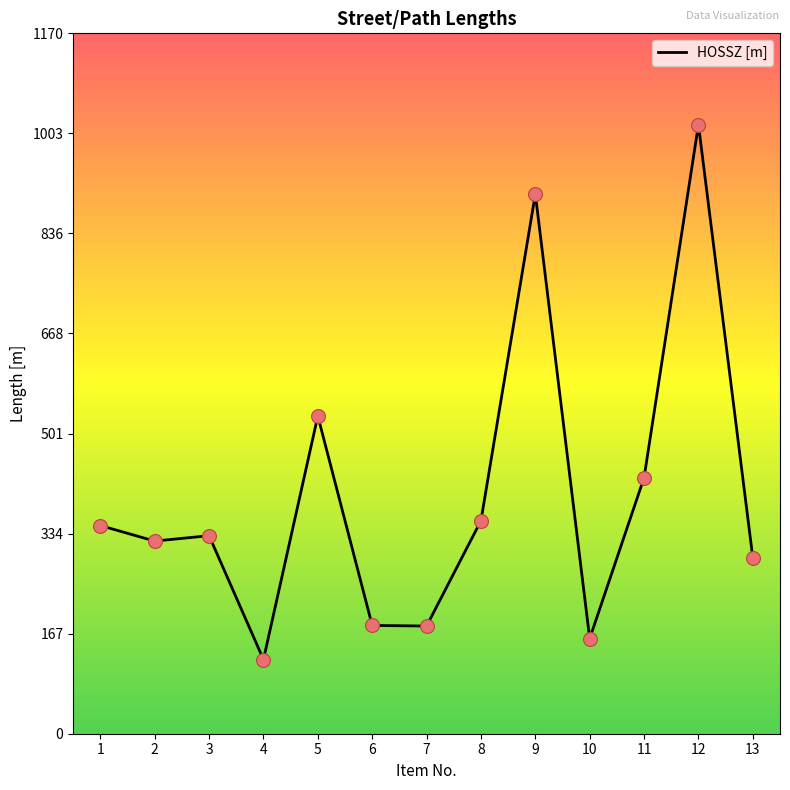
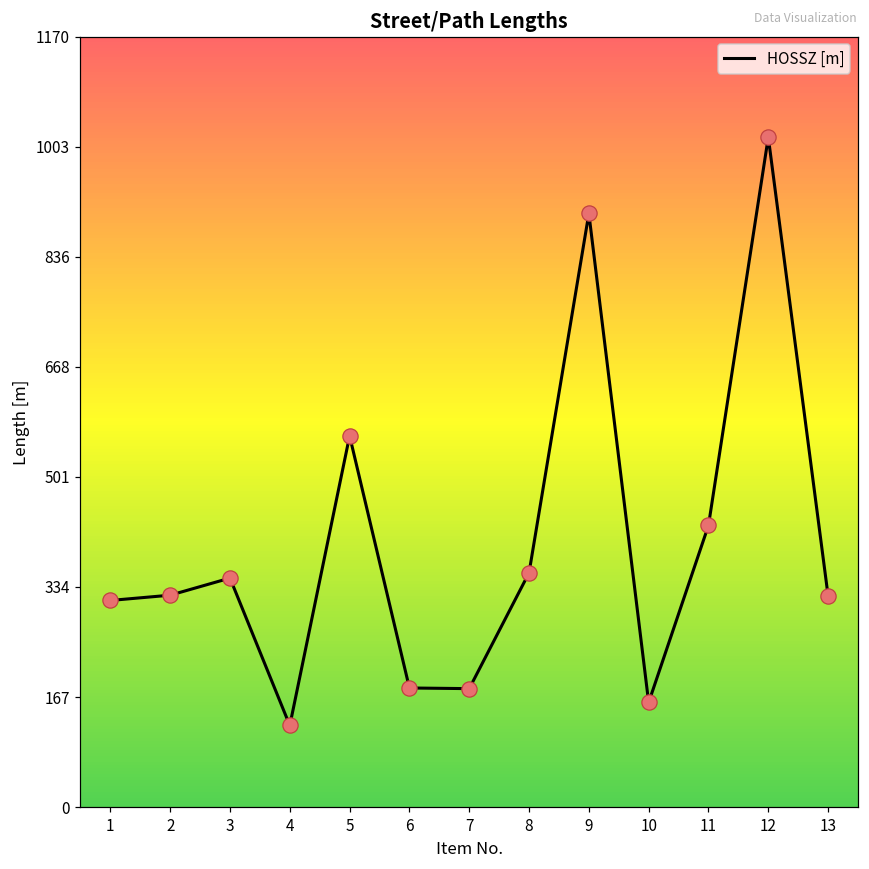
  {
-   "1": 350,
+   "1": 310,
    "2": 320,
-   "3": 330,
+   "3": 350,
    "4": 120,
-   "5": 530,
+   "5": 560,
    "6": 180,
    "7": 180,
    "8": 360,
    "9": 900,
    "10": 160,
    "11": 430,
    "12": 1020,
-   "13": 290
+   "13": 320
  }
